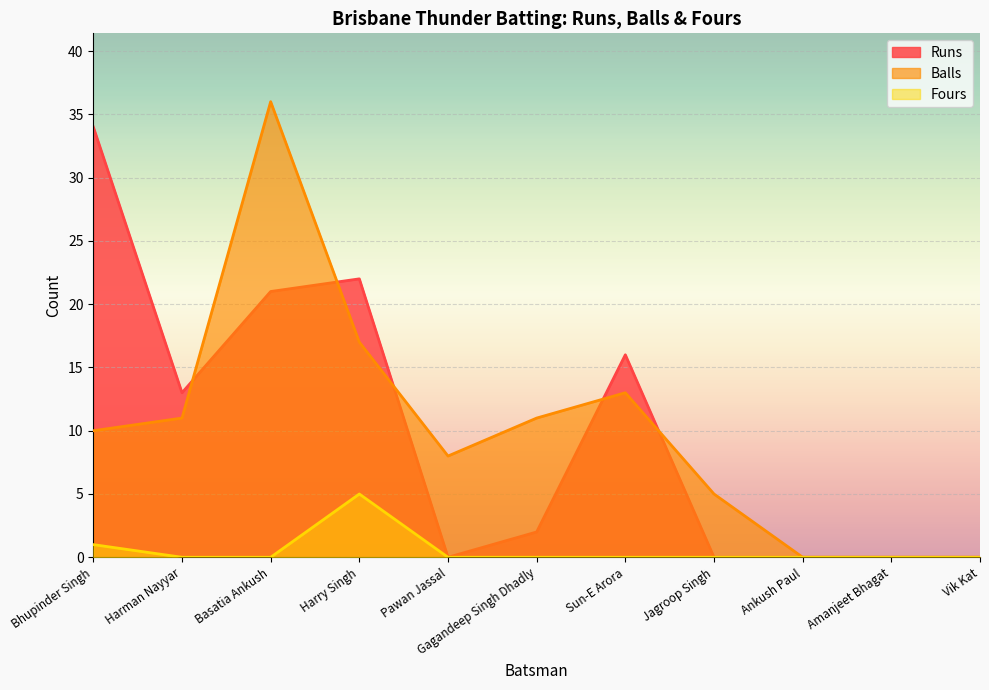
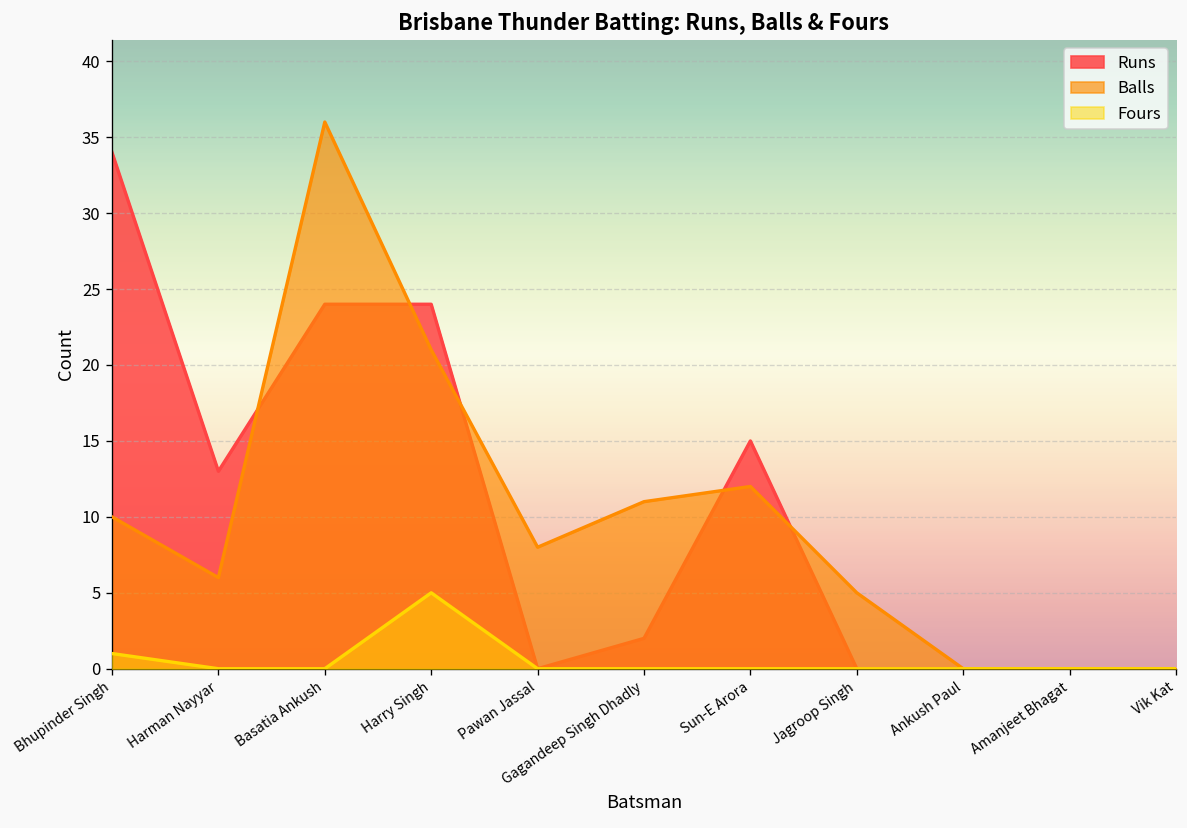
  {
    "Runs": {
      "Bhupinder Singh": 34,
      "Harman Nayyar": 13,
-     "Basatia Ankush": 21,
-     "Harry Singh": 22,
+     "Basatia Ankush": 24,
+     "Harry Singh": 24,
      "Gagandeep Singh Dhadly": 2,
-     "Sun-E Arora": 16
+     "Sun-E Arora": 15
    },
    "Balls": {
      "Bhupinder Singh": 10,
-     "Harman Nayyar": 11,
+     "Harman Nayyar": 6,
      "Basatia Ankush": 36,
-     "Harry Singh": 17,
+     "Harry Singh": 21,
      "Pawan Jassal": 8,
      "Gagandeep Singh Dhadly": 11,
-     "Sun-E Arora": 13,
+     "Sun-E Arora": 12,
      "Jagroop Singh": 5
    },
    "Fours": {
      "Bhupinder Singh": 1,
      "Harman Nayyar": 0,
      "Basatia Ankush": 0,
      "Harry Singh": 5,
      "Gagandeep Singh Dhadly": 0,
      "Sun-E Arora": 0
    }
  }
